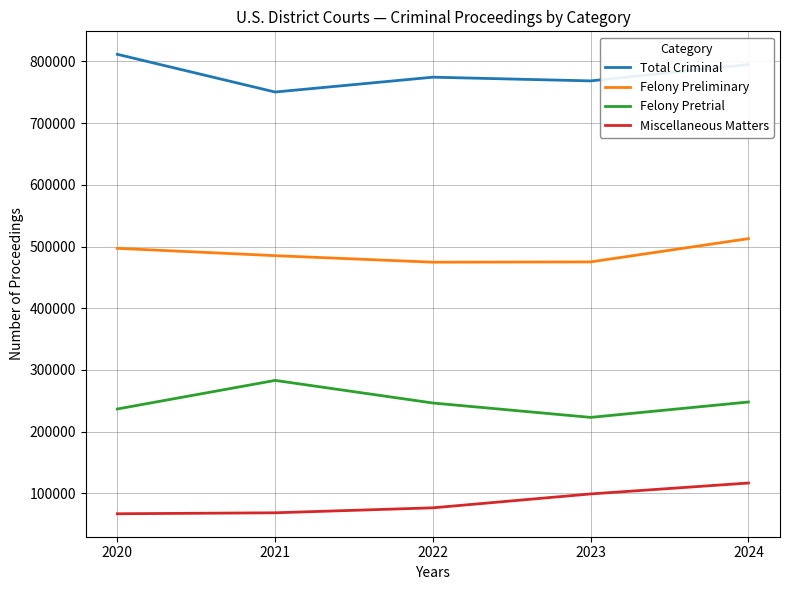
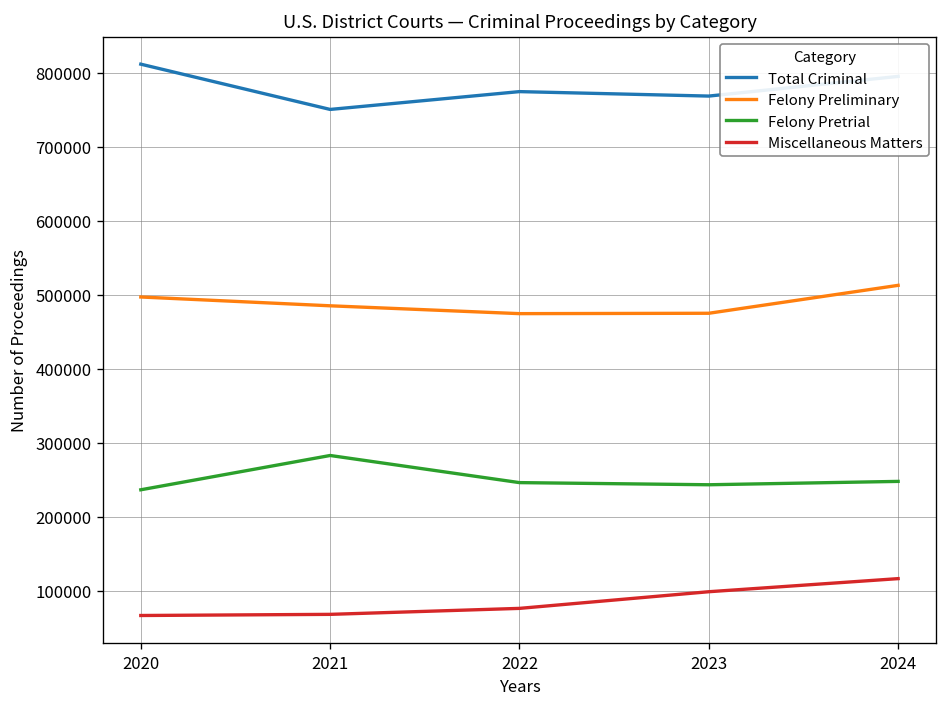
  {
    "Total Criminal": {
      "2020": 810000,
      "2021": 750000,
      "2022": 770000,
      "2023": 770000
    },
    "Felony Preliminary": {
      "2020": 500000,
      "2021": 490000,
      "2022": 470000,
      "2023": 480000,
      "2024": 510000
    },
    "Felony Pretrial": {
      "2020": 240000,
      "2021": 280000,
      "2022": 250000,
-     "2023": 220000,
+     "2023": 240000,
      "2024": 250000
    },
    "Miscellaneous Matters": {
      "2020": 70000,
      "2021": 70000,
      "2022": 80000,
      "2023": 100000,
      "2024": 120000
    }
  }
